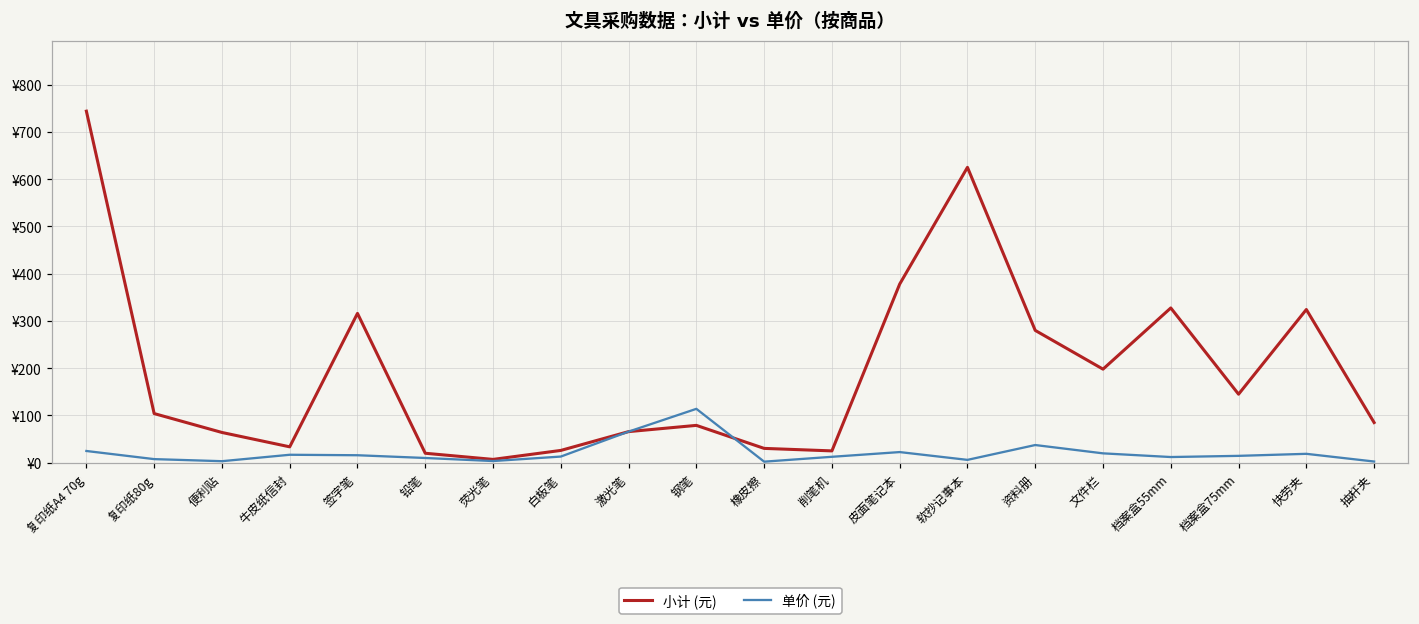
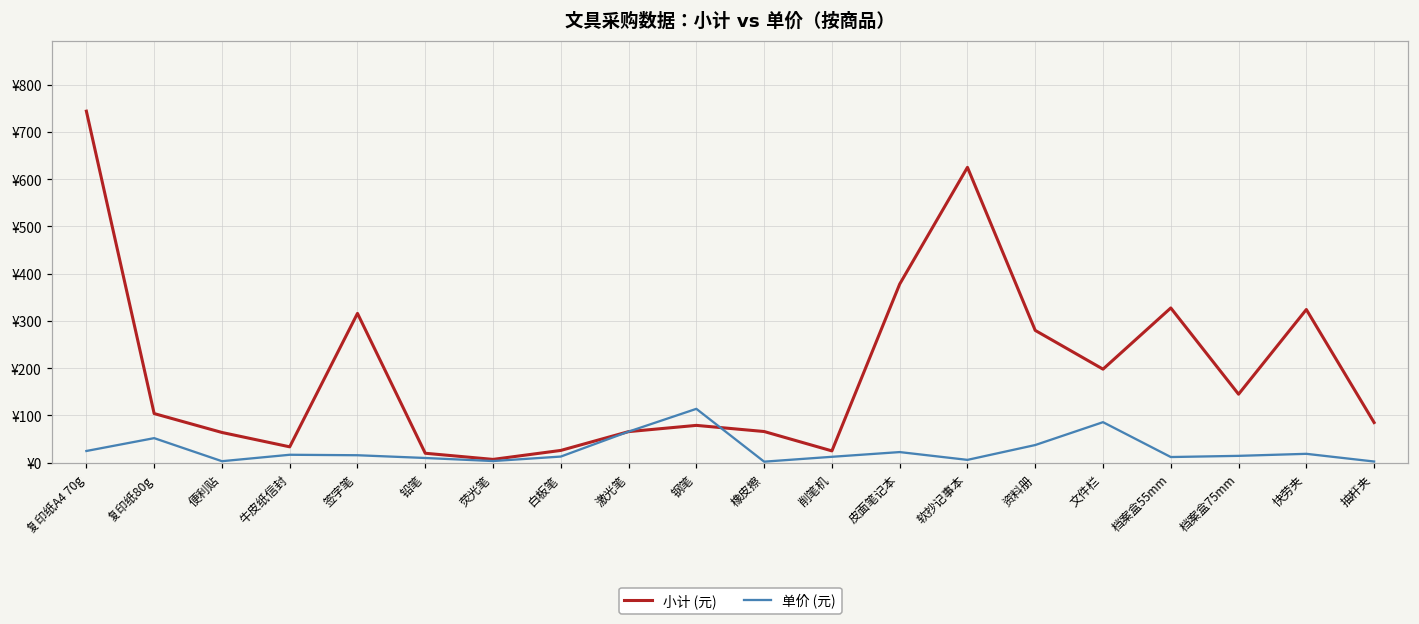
  {
    "小计 (元)": {
      "复印纸A4 70g": "¥740",
      "复印纸80g": "¥100",
      "便利贴": "¥60",
      "牛皮纸信封": "¥30",
      "签字笔": "¥320",
      "铅笔": "¥20",
      "白板笔": "¥30",
      "钢笔": "¥80",
-     "橡皮擦": "¥30",
+     "橡皮擦": "¥70",
      "削笔机": "¥30",
      "皮面笔记本": "¥380",
      "软抄记事本": "¥630",
      "资料册": "¥280",
      "文件栏": "¥200",
      "档案盒55mm": "¥330",
      "档案盒75mm": "¥150",
      "快劳夹": "¥320",
      "抽杆夹": "¥90"
    },
    "单价 (元)": {
      "复印纸A4 70g": "¥20",
-     "复印纸80g": "¥10",
+     "复印纸80g": "¥50",
      "便利贴": "¥0",
      "牛皮纸信封": "¥20",
      "签字笔": "¥20",
      "铅笔": "¥10",
      "白板笔": "¥10",
      "钢笔": "¥110",
      "橡皮擦": "¥0",
      "削笔机": "¥10",
      "皮面笔记本": "¥20",
      "软抄记事本": "¥10",
      "资料册": "¥40",
-     "文件栏": "¥20",
+     "文件栏": "¥90",
      "档案盒55mm": "¥10",
      "档案盒75mm": "¥10",
      "快劳夹": "¥20",
      "抽杆夹": "¥0"
    }
  }
